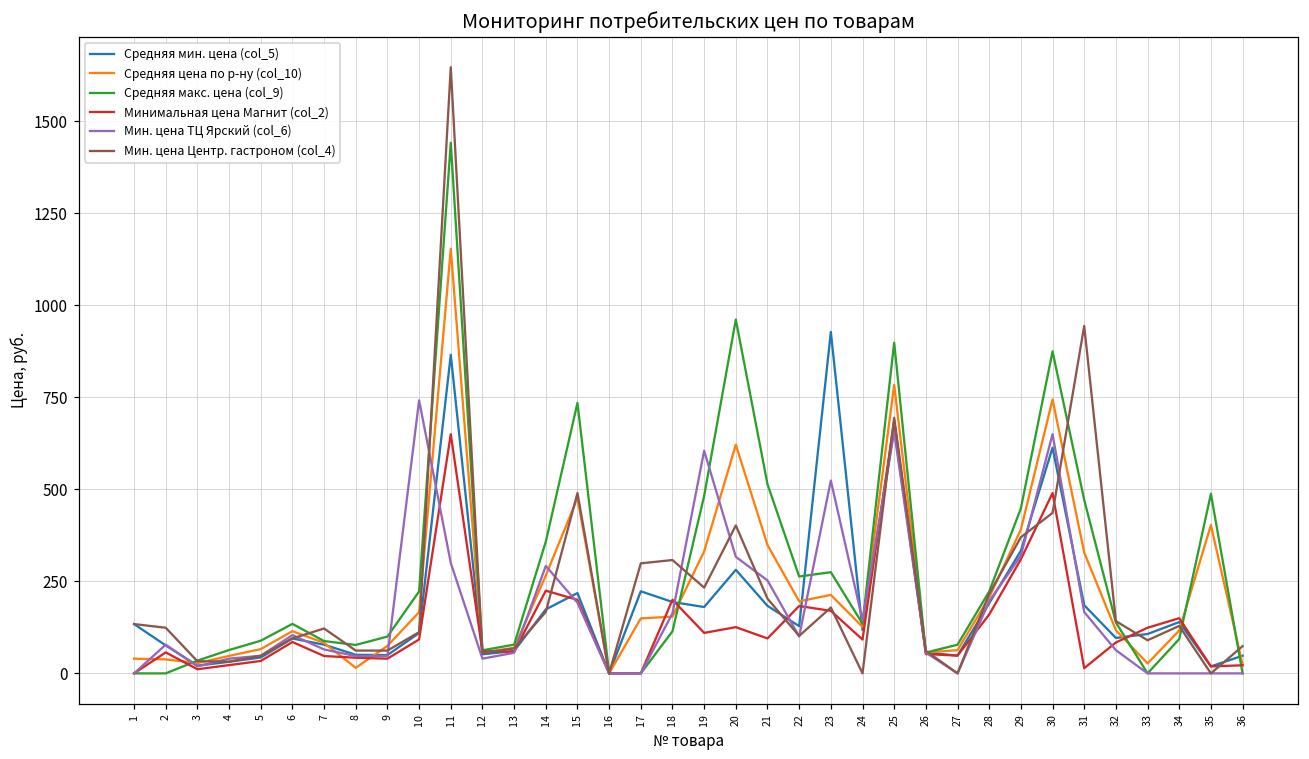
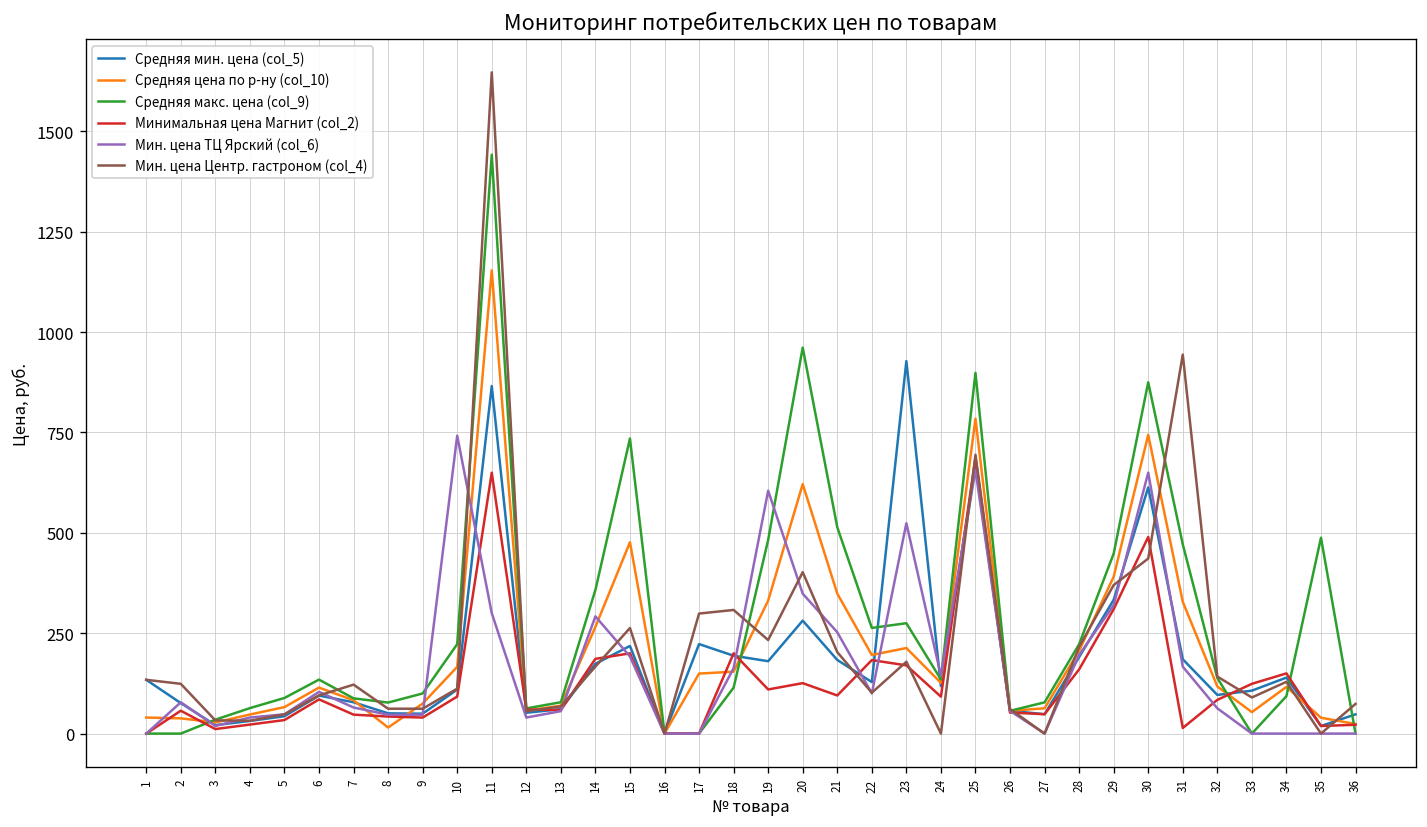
  {
    "Средняя мин. цена (col_5)": {
      "11": 870,
      "15": 220,
      "17": 220,
      "19": 180,
      "20": 280,
      "21": 180,
      "22": 130,
      "23": 930,
      "24": 120,
      "25": 670,
      "29": 330,
      "30": 610,
      "31": 190,
      "32": 100,
      "33": 110,
      "34": 140,
      "36": 50
    },
    "Средняя цена по р-ну (col_10)": {
      "1": 40,
      "2": 40,
      "5": 70,
      "6": 110,
      "8": 20,
      "9": 70,
      "10": 170,
      "11": 1150,
      "14": 270,
      "15": 480,
      "17": 150,
      "18": 150,
      "19": 330,
      "20": 620,
      "21": 350,
      "22": 200,
      "23": 210,
      "24": 130,
      "25": 780,
      "27": 60,
      "28": 210,
      "29": 390,
      "30": 740,
      "31": 330,
      "32": 120,
-     "33": 30,
+     "33": 50,
      "34": 120,
-     "35": 400
+     "35": 40
    },
    "Средняя макс. цена (col_9)": {
      "2": 0,
      "4": 60,
      "5": 90,
      "6": 130,
      "8": 80,
      "9": 100,
      "10": 220,
      "11": 1440,
      "13": 80,
      "14": 360,
      "15": 730,
      "18": 110,
      "19": 480,
      "20": 960,
      "21": 510,
      "22": 260,
      "23": 270,
      "24": 130,
      "25": 900,
      "27": 80,
      "29": 450,
      "30": 870,
      "31": 470,
      "34": 90,
      "35": 490
    },
    "Минимальная цена Магнит (col_2)": {
      "2": 60,
      "3": 10,
      "4": 20,
      "5": 30,
      "6": 90,
      "7": 50,
      "10": 90,
      "11": 650,
-     "14": 220,
+     "14": 190,
      "15": 200,
      "19": 110,
      "20": 130,
      "21": 90,
      "22": 180,
      "23": 170,
      "24": 90,
      "28": 160,
      "29": 310,
      "30": 490,
      "31": 10,
      "32": 80,
      "33": 120,
      "34": 150
    },
    "Мин. цена ТЦ Ярский (col_6)": {
      "6": 100,
      "7": 70,
      "10": 740,
      "11": 300,
      "12": 40,
      "14": 290,
      "15": 190,
      "18": 160,
      "19": 610,
-     "20": 320,
+     "20": 350,
      "21": 250,
      "23": 520,
      "24": 140,
      "25": 660,
      "29": 320,
      "30": 650,
      "31": 170,
      "32": 60,
      "34": 0
    },
    "Мин. цена Центр. гастроном (col_4)": {
      "2": 120,
      "7": 120,
      "8": 60,
      "9": 60,
      "11": 1650,
-     "15": 490,
+     "15": 260,
      "17": 300,
      "18": 310,
      "19": 230,
      "20": 400,
      "21": 200,
      "23": 180,
      "24": 0,
      "29": 370,
      "30": 440,
      "31": 940,
      "33": 90,
      "34": 130,
      "36": 70
    }
  }
